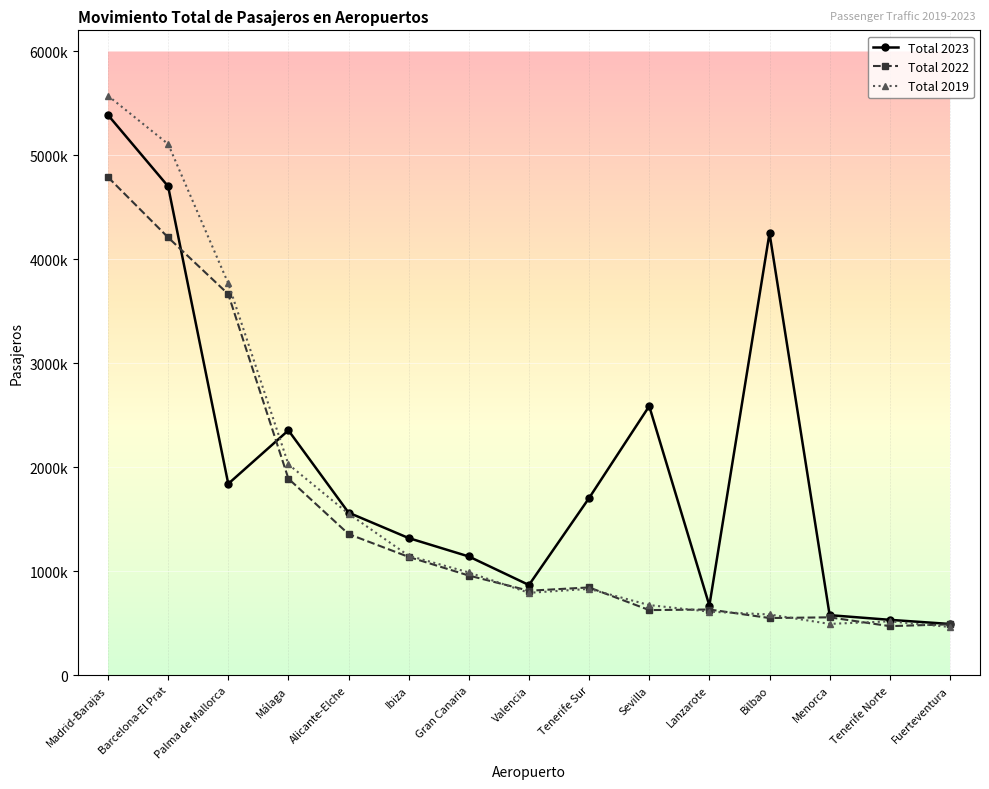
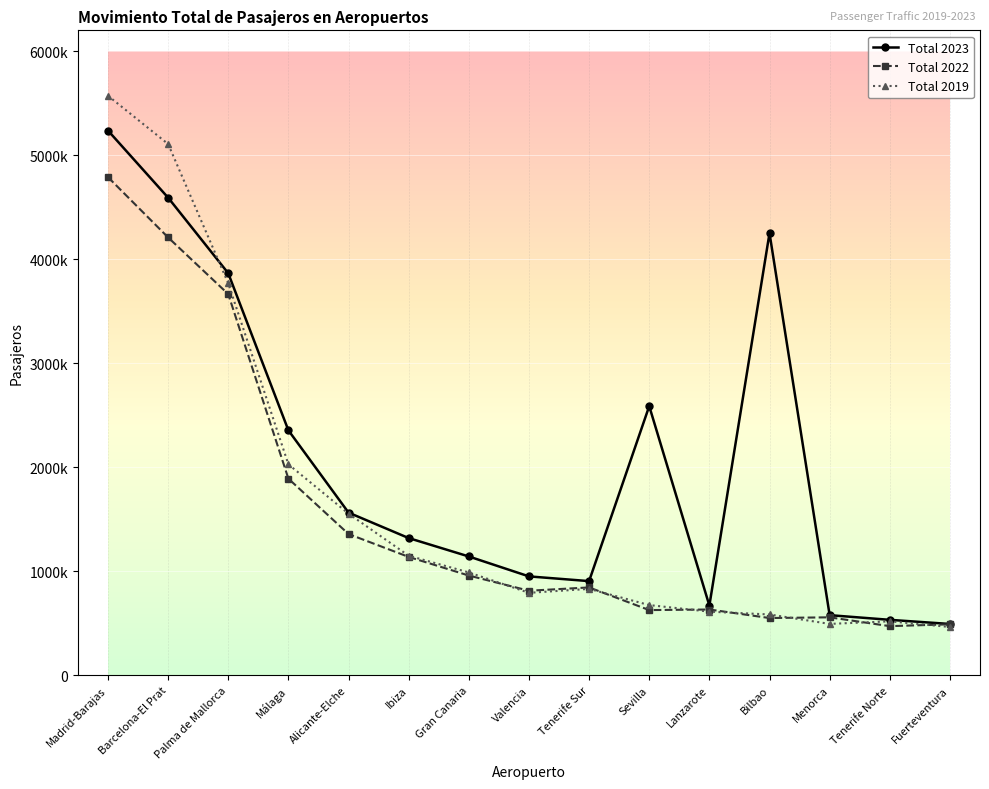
  {
    "Total 2023": {
-     "Madrid-Barajas": 5390000,
-     "Barcelona-El Prat": 4700000,
-     "Palma de Mallorca": 1840000,
+     "Madrid-Barajas": 5240000,
+     "Barcelona-El Prat": 4590000,
+     "Palma de Mallorca": 3860000,
      "Málaga": 2350000,
      "Ibiza": 1320000,
      "Gran Canaria": 1140000,
-     "Valencia": 870000,
-     "Tenerife Sur": 1700000,
+     "Valencia": 950000,
+     "Tenerife Sur": 900000,
      "Sevilla": 2590000,
      "Lanzarote": 670000,
      "Bilbao": 4250000
    }
  }
